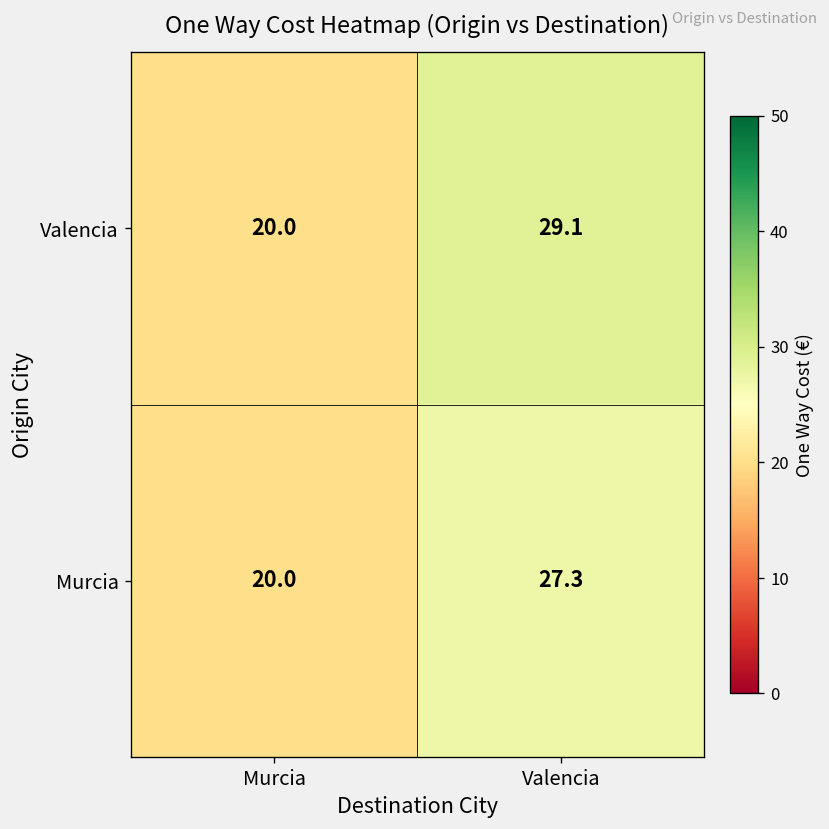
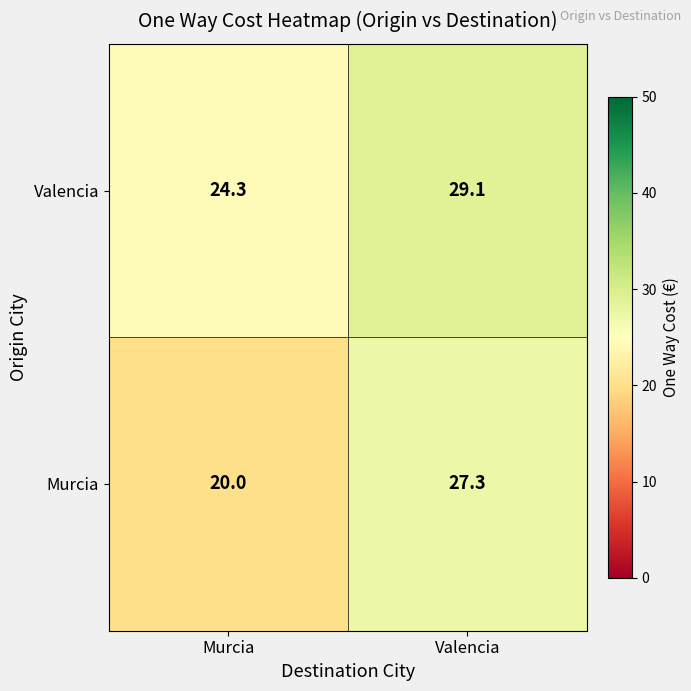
  {
    "Valencia": {
-     "Murcia": 20.0,
+     "Murcia": 24.3,
      "Valencia": 29.1
    },
    "Murcia": {
      "Murcia": 20.0,
      "Valencia": 27.3
    }
  }
